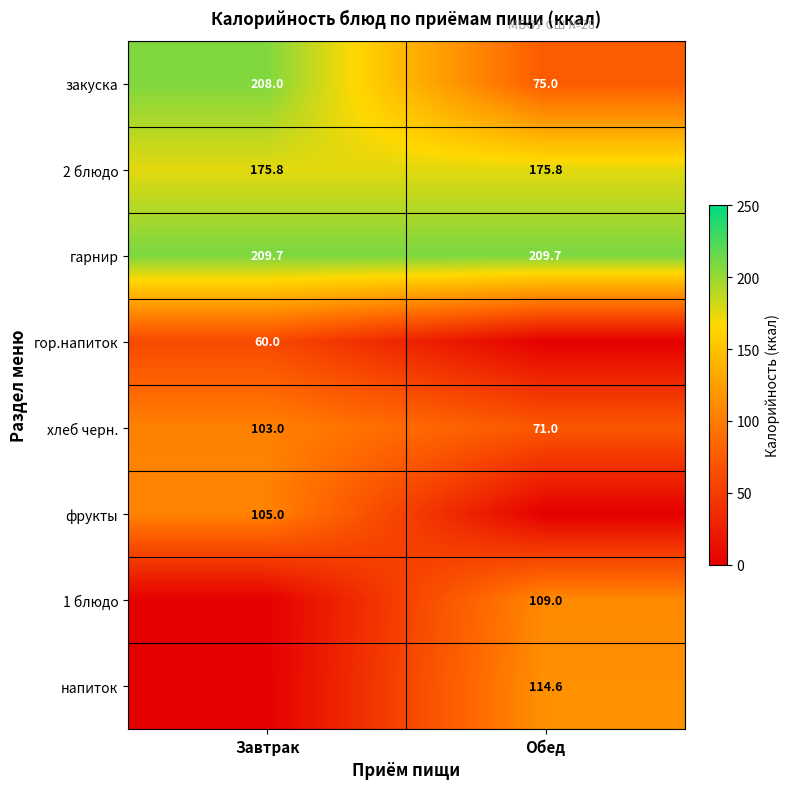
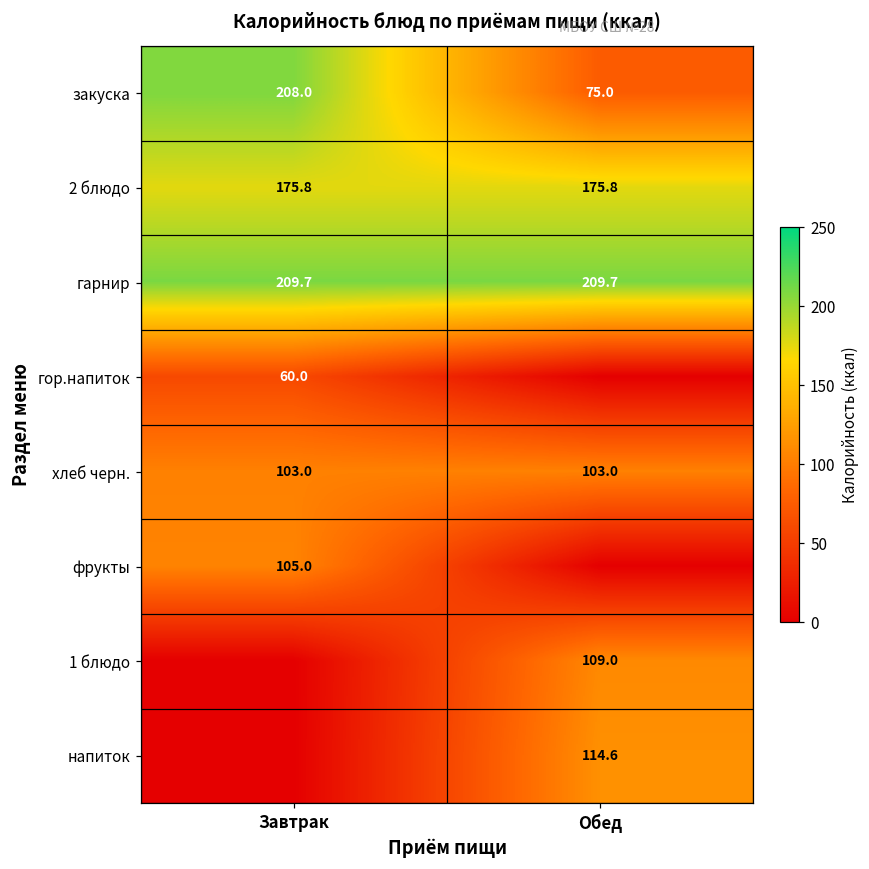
  {
    "закуска": {
      "Завтрак": 208.0,
      "Обед": 75.0
    },
    "2 блюдо": {
      "Завтрак": 175.8,
      "Обед": 175.8
    },
    "гарнир": {
      "Завтрак": 209.7,
      "Обед": 209.7
    },
    "гор.напиток": {
      "Завтрак": 60.0
    },
    "хлеб черн.": {
      "Завтрак": 103.0,
-     "Обед": 71.0
+     "Обед": 103.0
    },
    "фрукты": {
      "Завтрак": 105.0
    },
    "1 блюдо": {
      "Обед": 109.0
    },
    "напиток": {
      "Обед": 114.6
    }
  }
